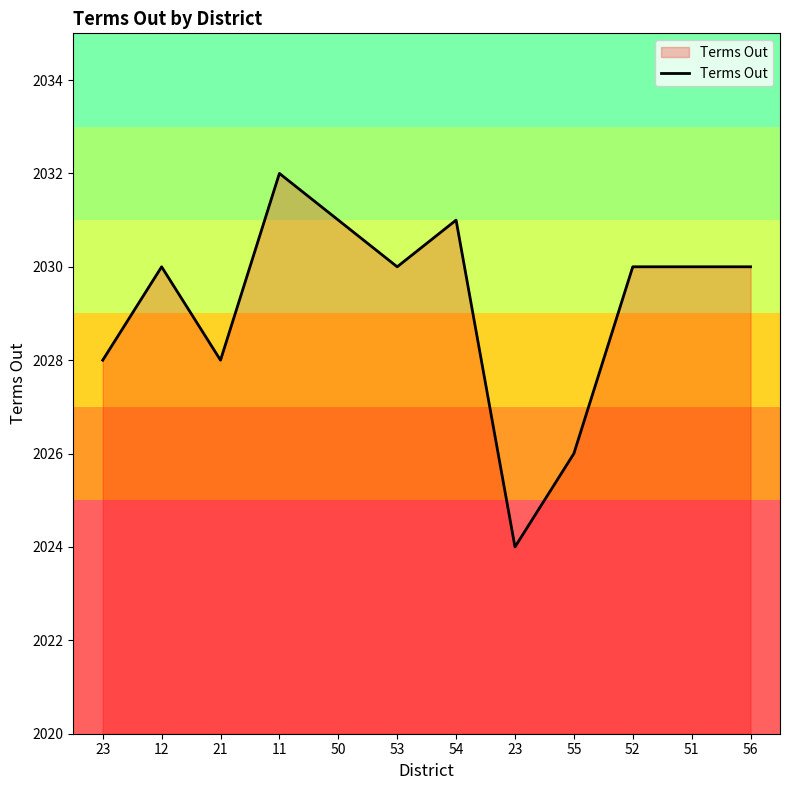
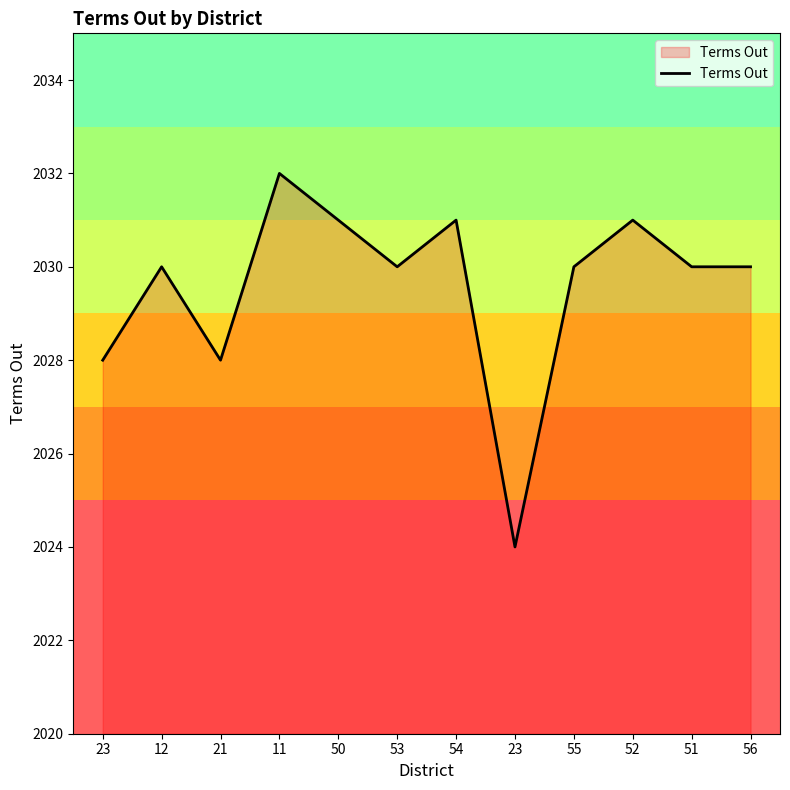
  {
    "12": 2030,
    "21": 2028,
    "11": 2032,
    "50": 2031,
    "53": 2030,
    "54": 2031,
-   "55": 2026,
-   "52": 2030,
+   "55": 2030,
+   "52": 2031,
    "51": 2030,
    "56": 2030
  }
